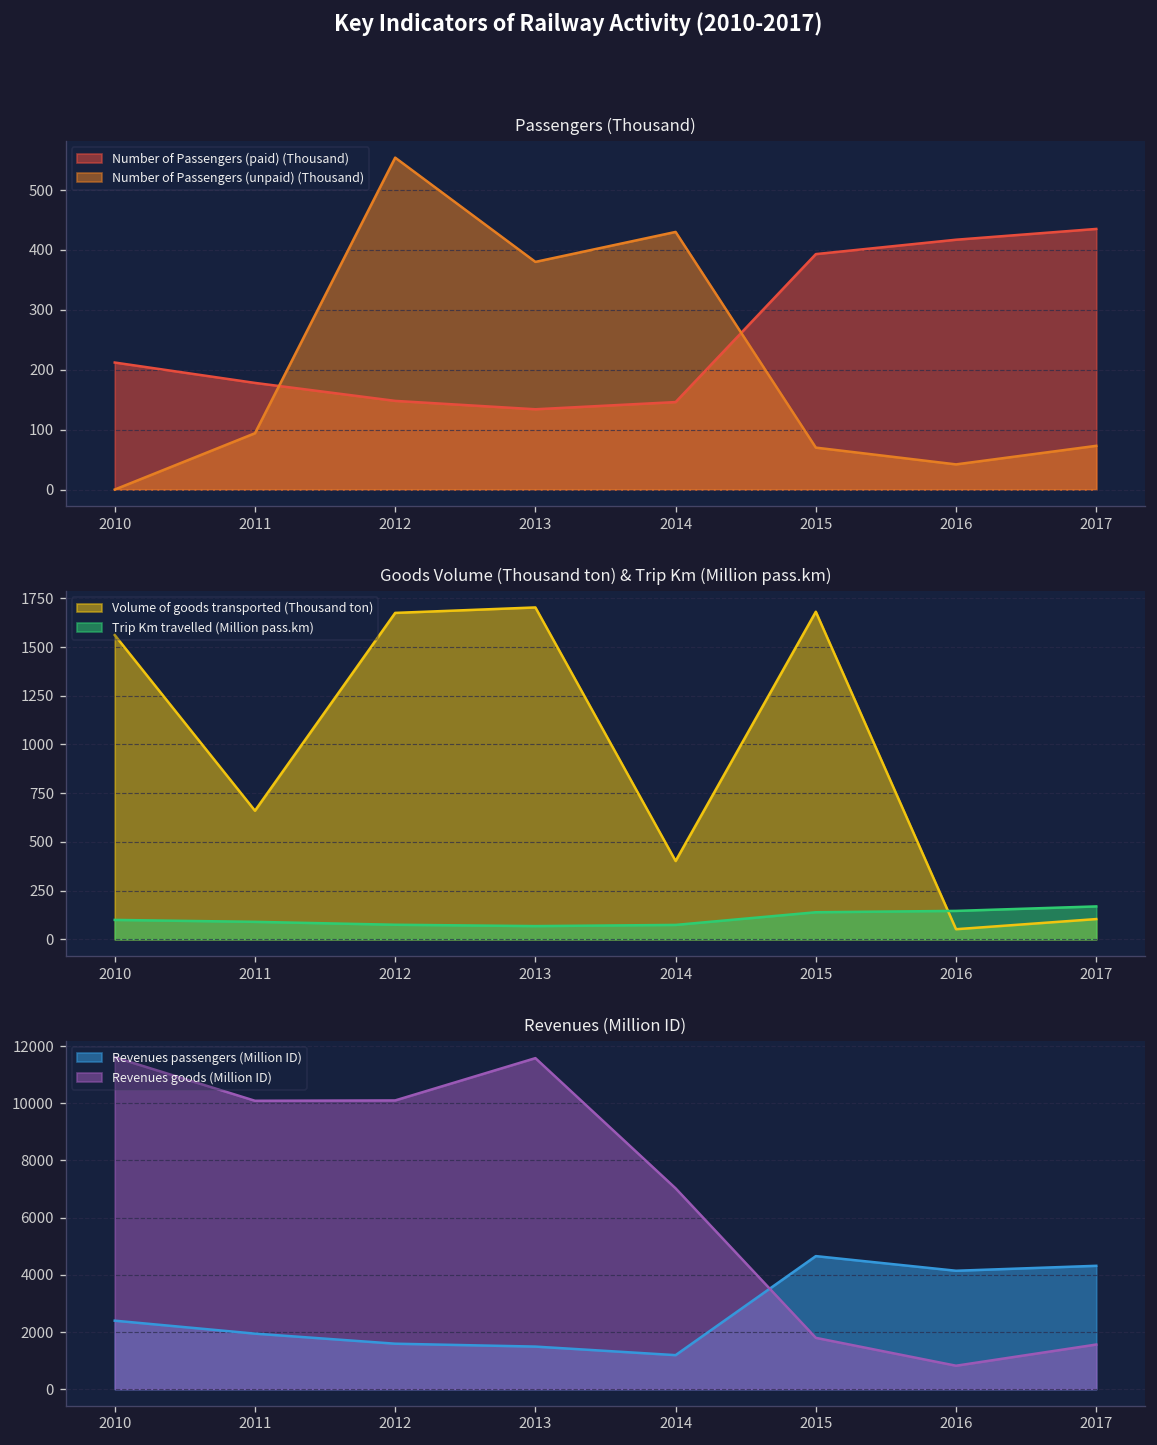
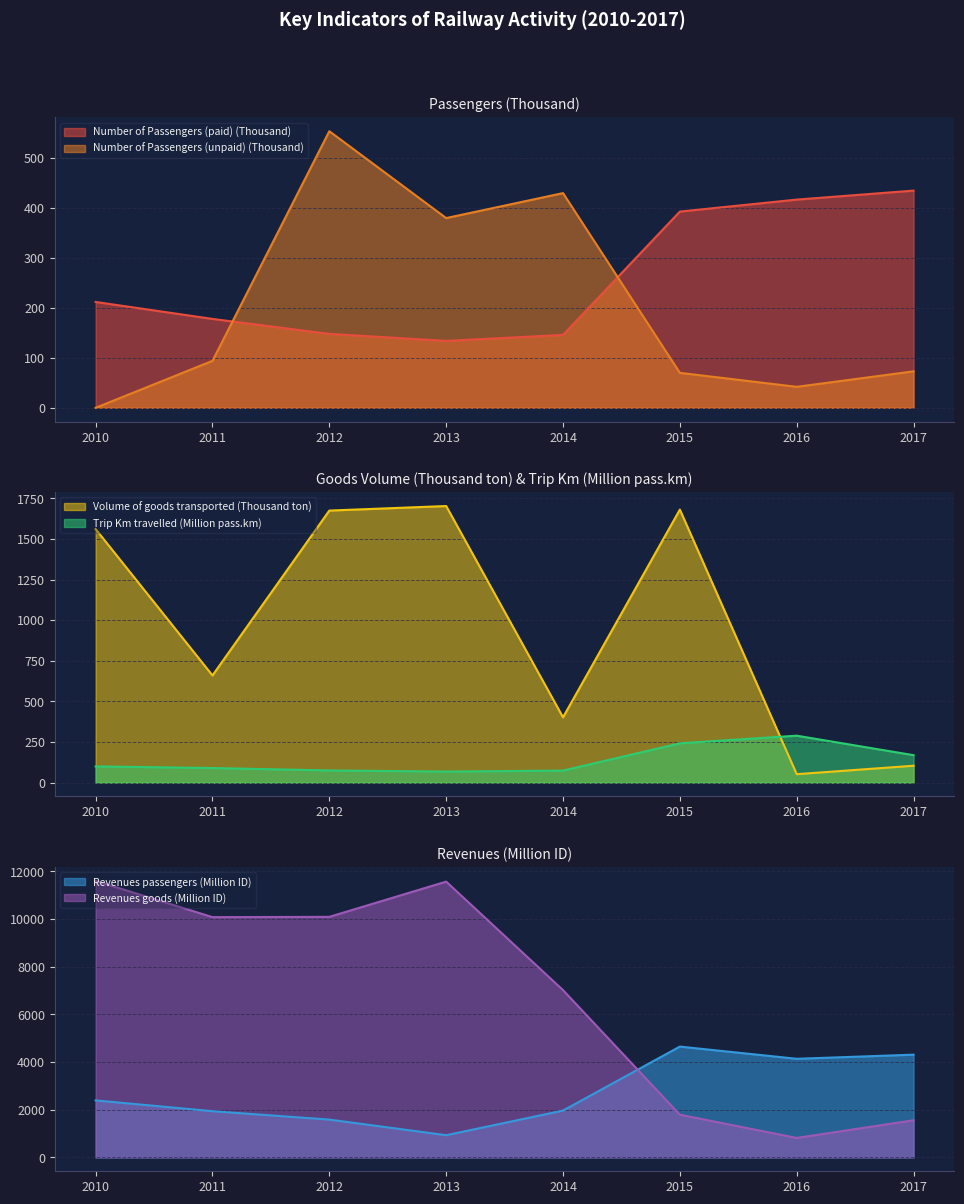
  {
    "Goods Volume (Thousand ton) & Trip Km (Million pass.km)": {
      "Volume of goods transported (Thousand ton)": {
        "2011": 660,
        "2012": 1680,
        "2013": 1700,
        "2014": 400,
        "2015": 1680,
        "2016": 50,
        "2017": 100
      },
      "Trip Km travelled (Million pass.km)": {
        "2010": 100,
        "2011": 90,
        "2012": 70,
        "2013": 70,
        "2014": 70,
-       "2015": 140,
-       "2016": 150,
+       "2015": 240,
+       "2016": 290,
        "2017": 170
      }
    },
    "Revenues (Million ID)": {
      "Revenues passengers (Million ID)": {
        "2010": 2400,
        "2011": 1900,
        "2012": 1600,
-       "2013": 1500,
-       "2014": 1200,
+       "2013": 900,
+       "2014": 2000,
        "2015": 4700,
        "2016": 4100,
        "2017": 4300
      },
      "Revenues goods (Million ID)": {
        "2011": 10100,
        "2012": 10100,
        "2013": 11600,
        "2014": 7000,
        "2015": 1800,
        "2016": 800,
        "2017": 1600
      }
    }
  }
